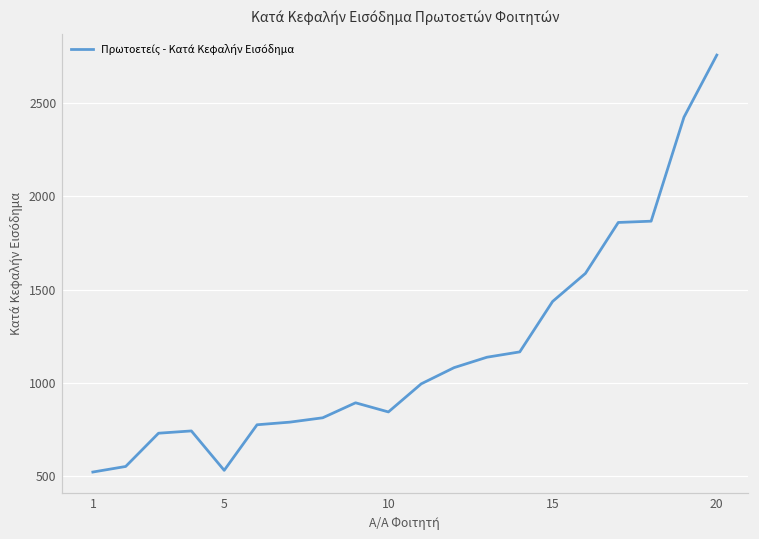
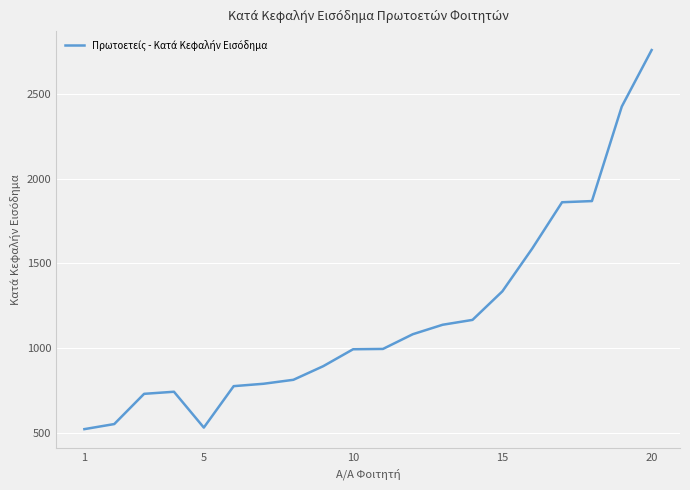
  {
    "1": 520,
    "5": 530,
-   "10": 840,
-   "15": 1440,
+   "10": 990,
+   "15": 1330,
    "20": 2760
  }
